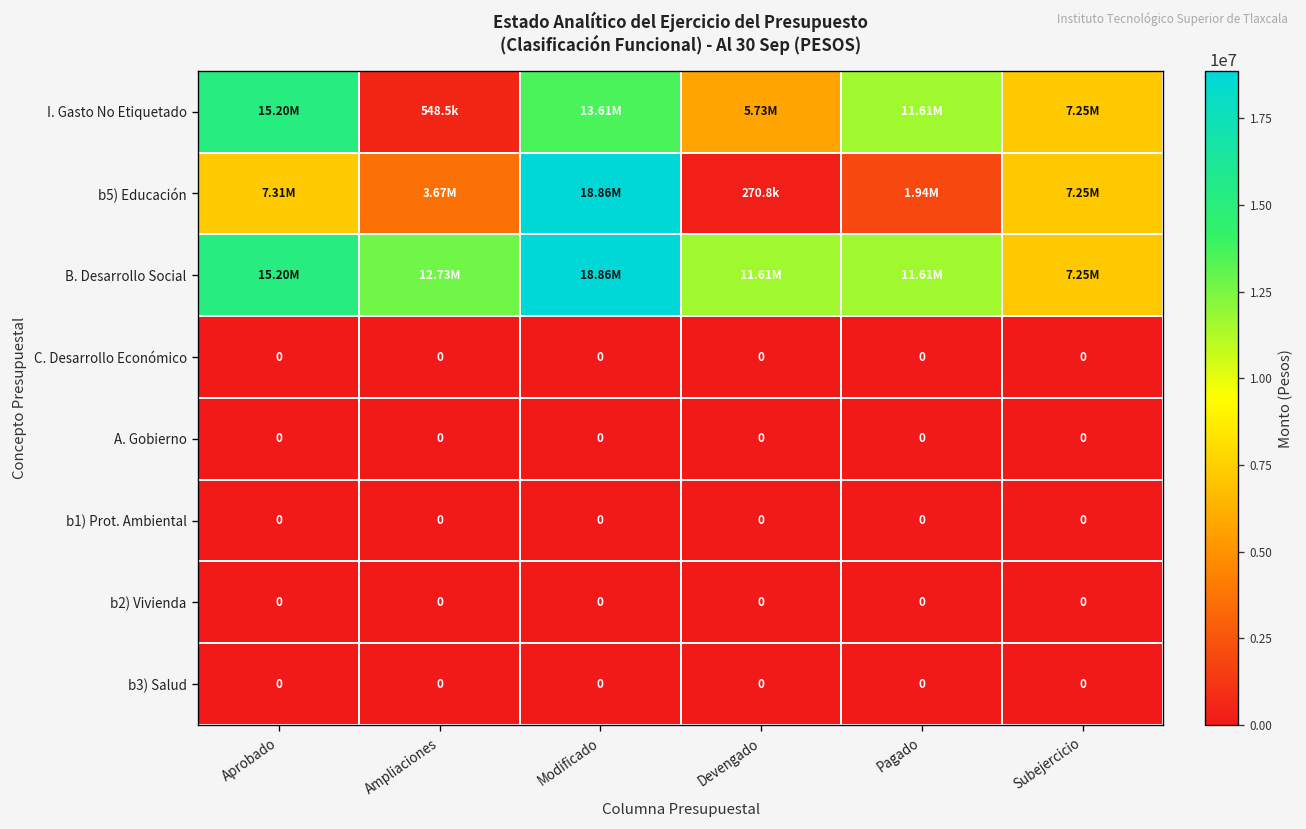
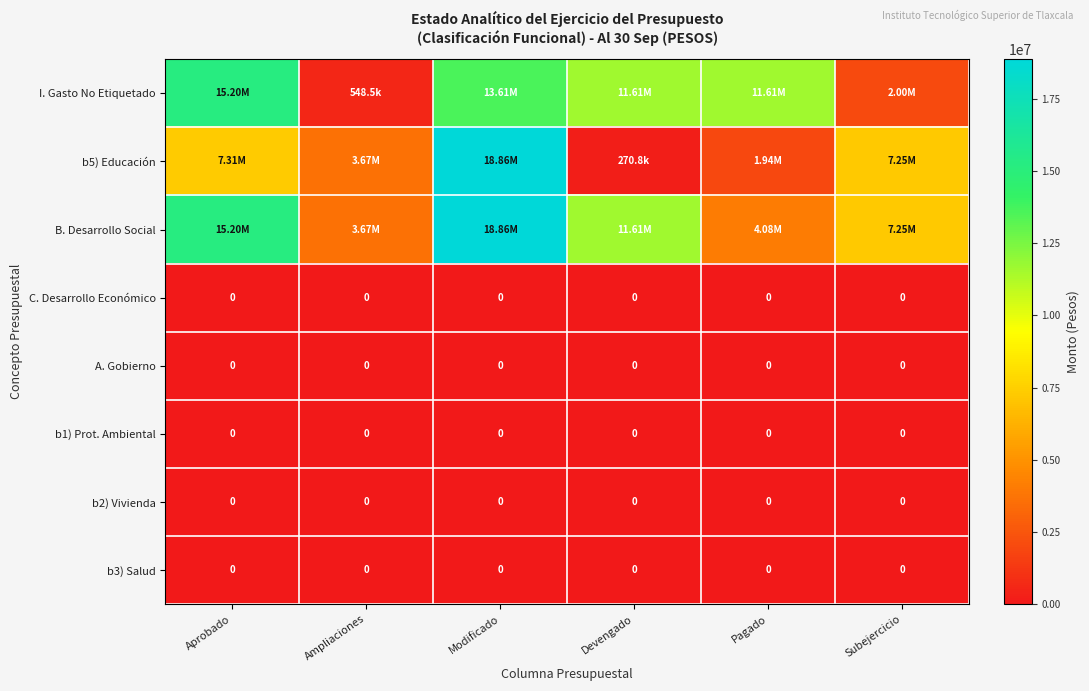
  {
    "I. Gasto No Etiquetado": {
      "Aprobado": "15.20M",
      "Ampliaciones": "548.5k",
      "Modificado": "13.61M",
-     "Devengado": "5.73M",
+     "Devengado": "11.61M",
      "Pagado": "11.61M",
-     "Subejercicio": "7.25M"
+     "Subejercicio": "2.00M"
    },
    "b5) Educación": {
      "Aprobado": "7.31M",
      "Ampliaciones": "3.67M",
      "Modificado": "18.86M",
      "Devengado": "270.8k",
      "Pagado": "1.94M",
      "Subejercicio": "7.25M"
    },
    "B. Desarrollo Social": {
      "Aprobado": "15.20M",
-     "Ampliaciones": "12.73M",
+     "Ampliaciones": "3.67M",
      "Modificado": "18.86M",
      "Devengado": "11.61M",
-     "Pagado": "11.61M",
+     "Pagado": "4.08M",
      "Subejercicio": "7.25M"
    },
    "C. Desarrollo Económico": {
      "Aprobado": "0",
      "Ampliaciones": "0",
      "Modificado": "0",
      "Devengado": "0",
      "Pagado": "0",
      "Subejercicio": "0"
    },
    "A. Gobierno": {
      "Aprobado": "0",
      "Ampliaciones": "0",
      "Modificado": "0",
      "Devengado": "0",
      "Pagado": "0",
      "Subejercicio": "0"
    },
    "b1) Prot. Ambiental": {
      "Aprobado": "0",
      "Ampliaciones": "0",
      "Modificado": "0",
      "Devengado": "0",
      "Pagado": "0",
      "Subejercicio": "0"
    },
    "b2) Vivienda": {
      "Aprobado": "0",
      "Ampliaciones": "0",
      "Modificado": "0",
      "Devengado": "0",
      "Pagado": "0",
      "Subejercicio": "0"
    },
    "b3) Salud": {
      "Aprobado": "0",
      "Ampliaciones": "0",
      "Modificado": "0",
      "Devengado": "0",
      "Pagado": "0",
      "Subejercicio": "0"
    }
  }
